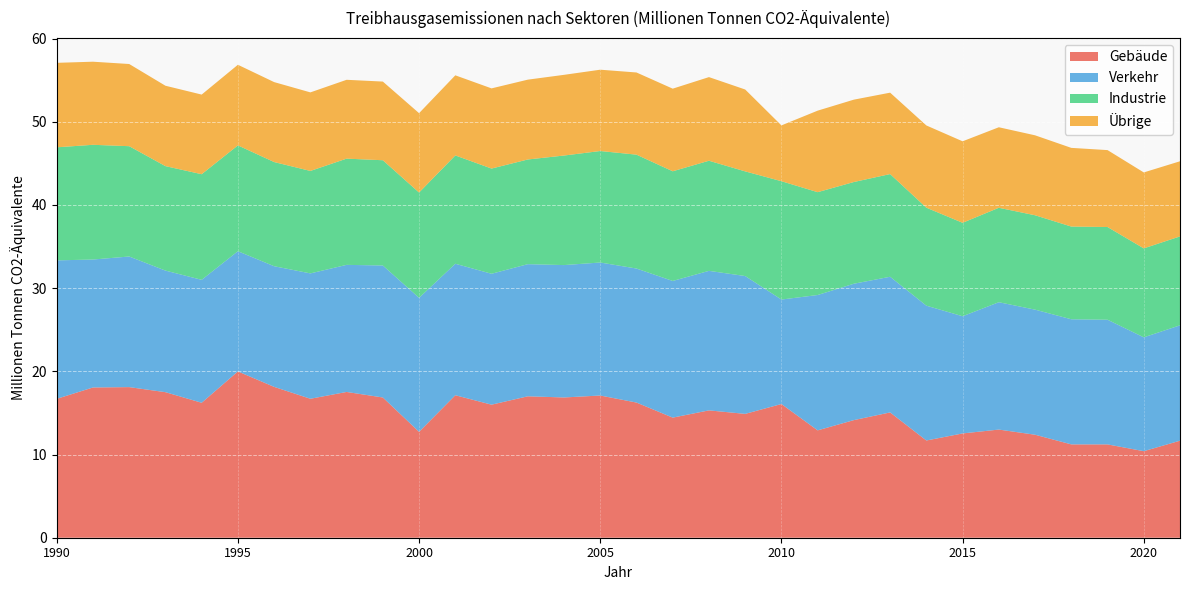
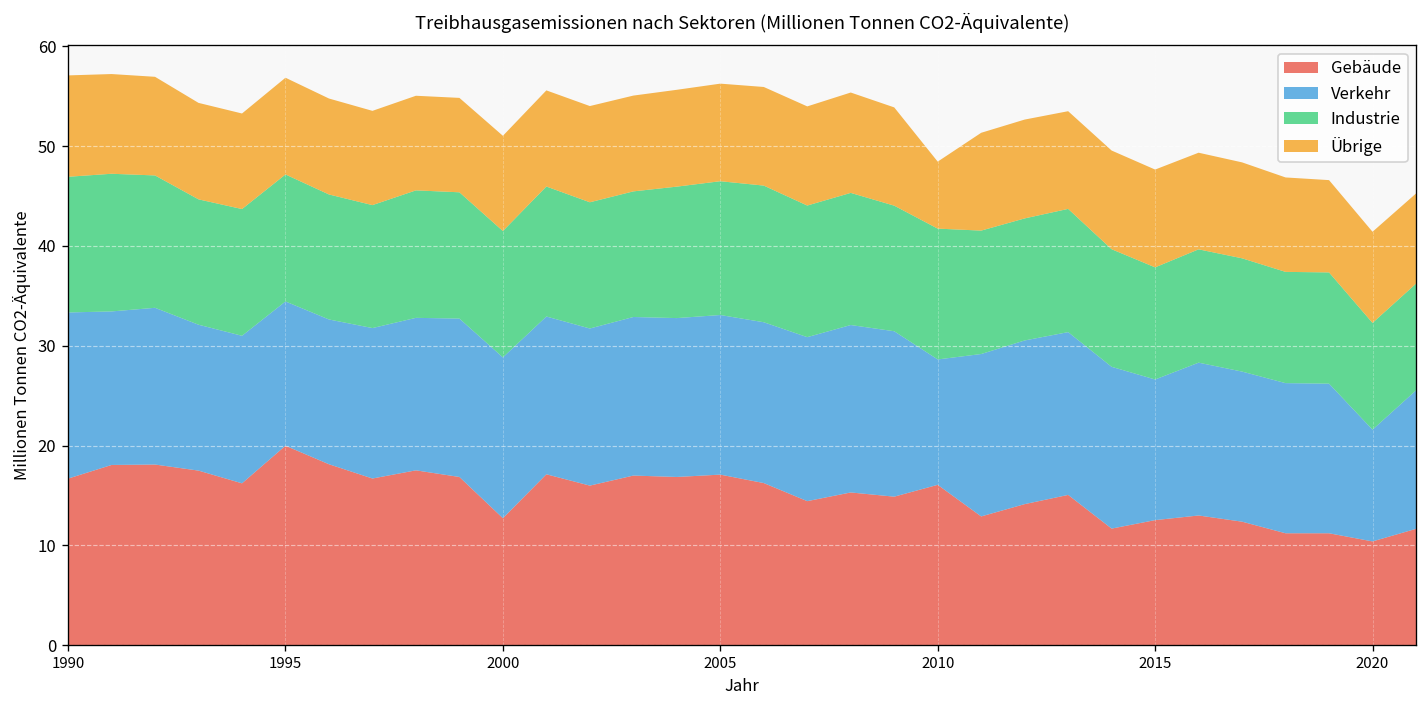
  {
    "Gebäude": {
      "1990": 17,
      "1995": 20,
      "2000": 13,
      "2005": 17,
      "2010": 16,
      "2015": 13,
      "2020": 10
    },
    "Verkehr": {
      "1990": 17,
      "1995": 14,
      "2000": 16,
      "2005": 16,
      "2010": 13,
      "2015": 14,
-     "2020": 14
+     "2020": 11
    },
    "Industrie": {
      "1990": 14,
      "1995": 13,
      "2000": 13,
      "2005": 13,
-     "2010": 14,
+     "2010": 13,
      "2015": 11,
      "2020": 11
    },
    "Übrige": {
      "1990": 10,
      "1995": 10,
      "2000": 10,
      "2005": 10,
      "2010": 7,
      "2015": 10,
      "2020": 9
    }
  }
